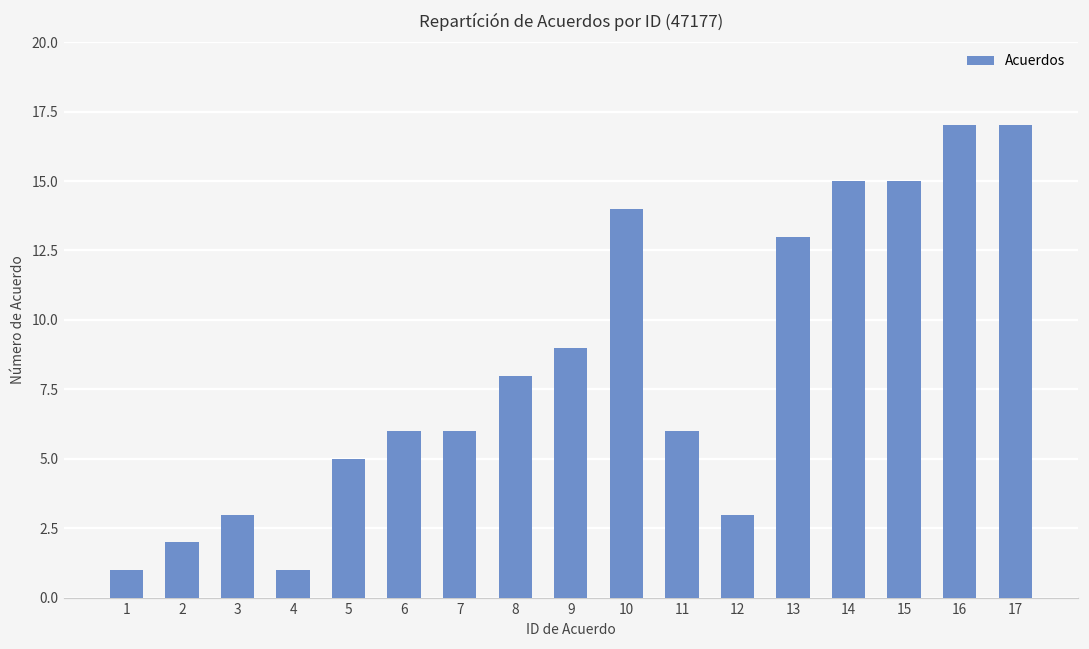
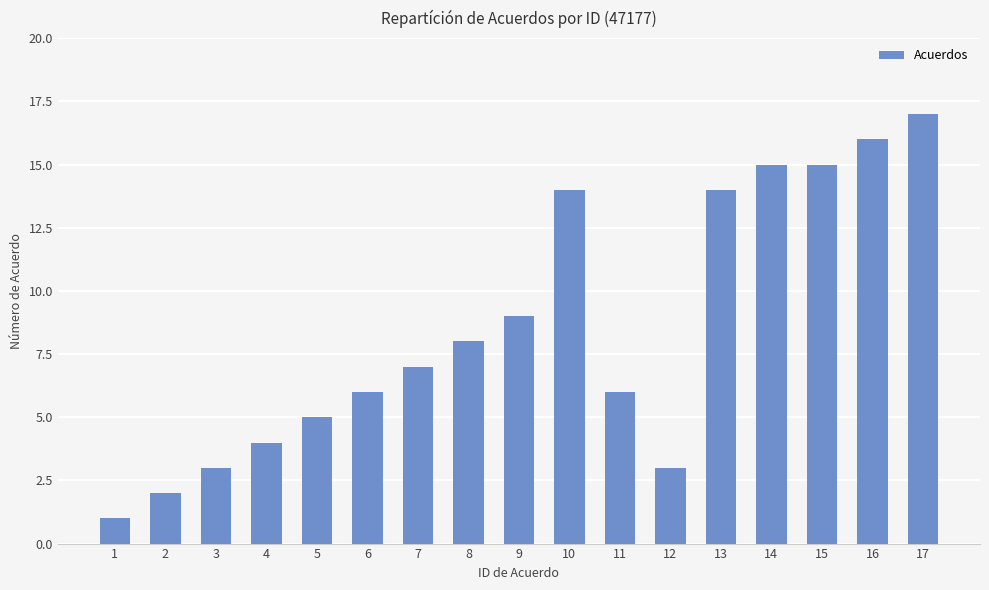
  {
    "1": 1,
    "2": 2,
    "3": 3,
-   "4": 1,
+   "4": 4,
    "5": 5,
    "6": 6,
-   "7": 6,
+   "7": 7,
    "8": 8,
    "9": 9,
    "10": 14,
    "11": 6,
    "12": 3,
-   "13": 13,
+   "13": 14,
    "14": 15,
    "15": 15,
-   "16": 17,
+   "16": 16,
    "17": 17
  }
